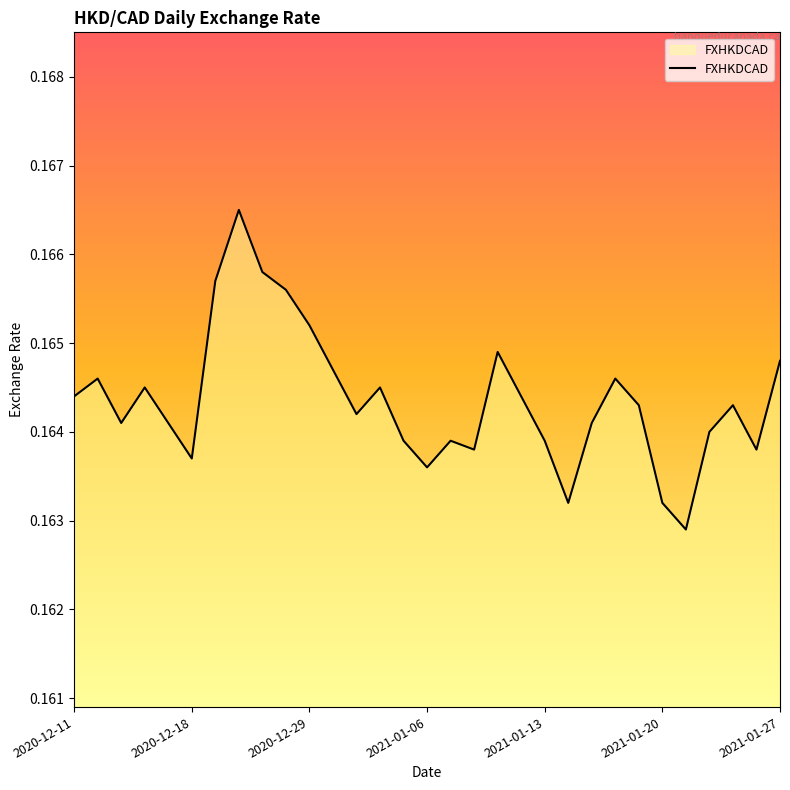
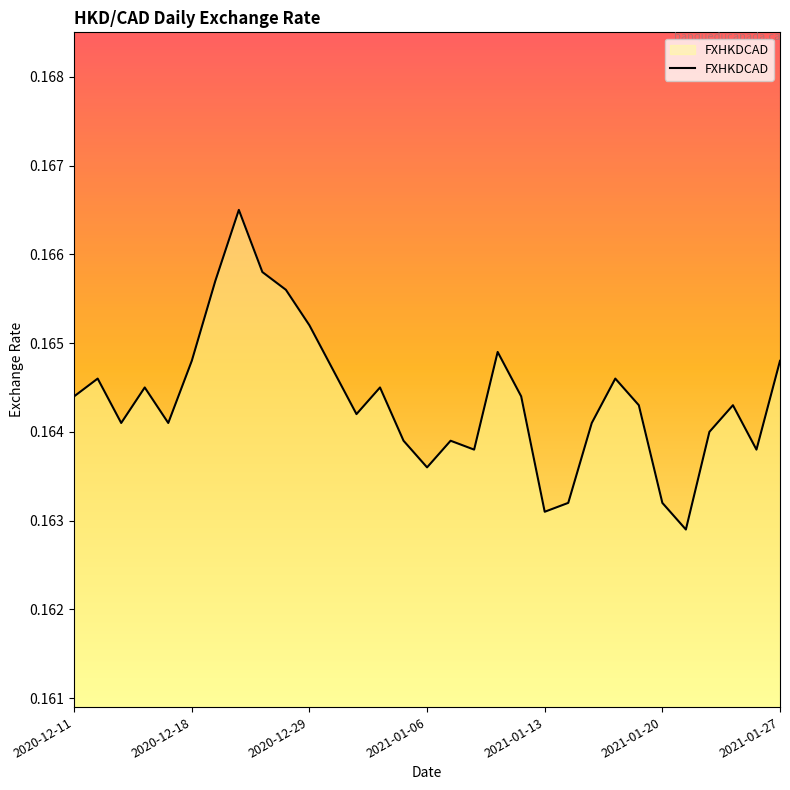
  {
    "2020-12-11": 0.1644,
-   "2020-12-18": 0.1637,
+   "2020-12-18": 0.1648,
    "2020-12-29": 0.1652,
    "2021-01-06": 0.1636,
-   "2021-01-13": 0.1639,
+   "2021-01-13": 0.1631,
    "2021-01-20": 0.1632,
    "2021-01-27": 0.1648
  }
